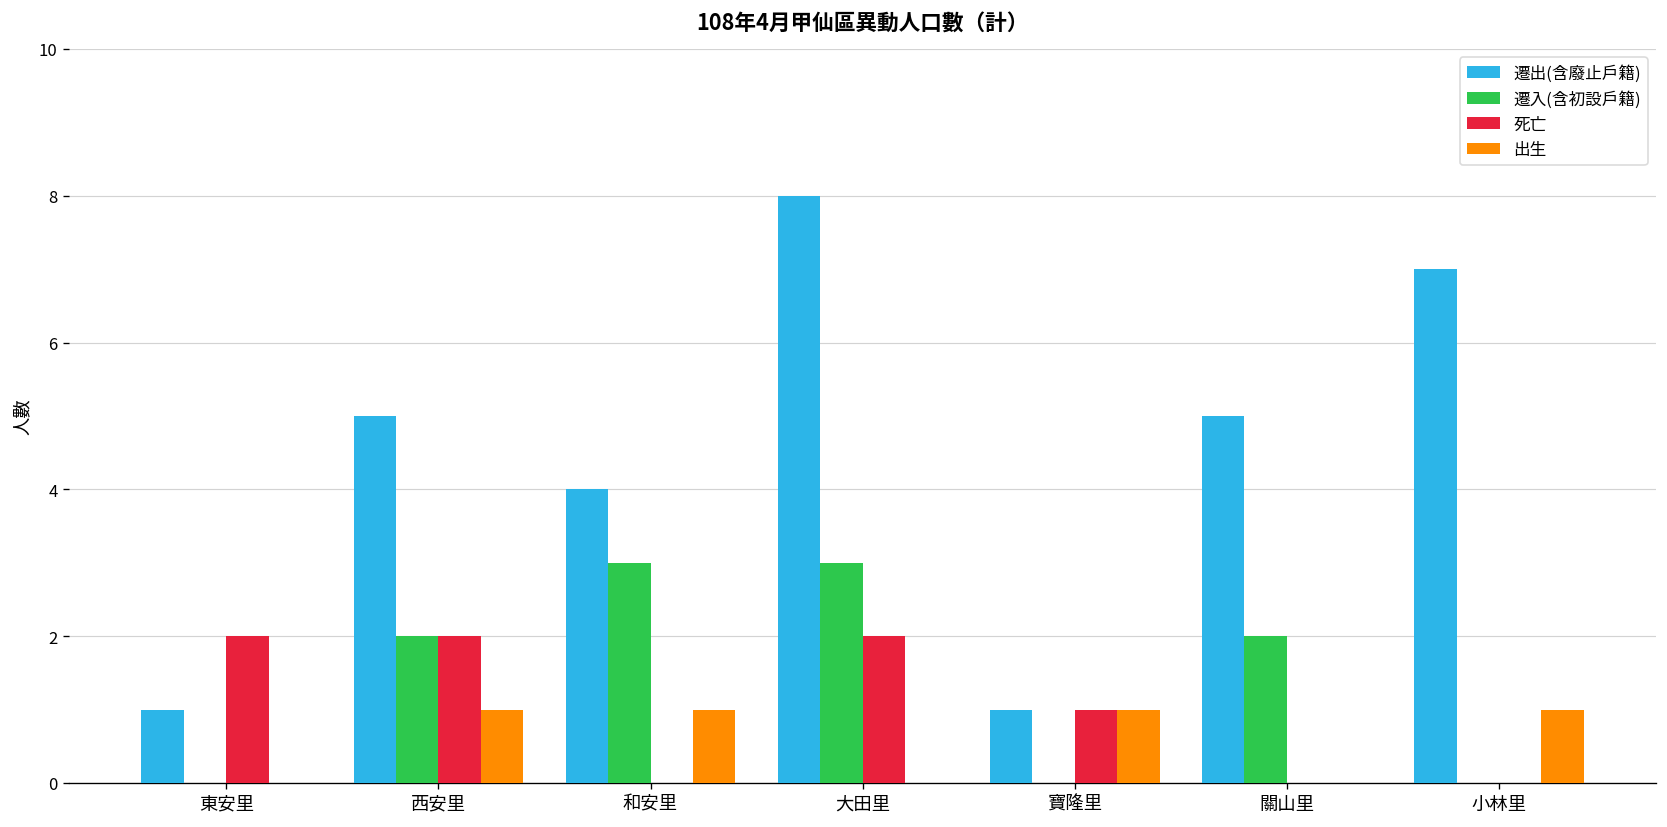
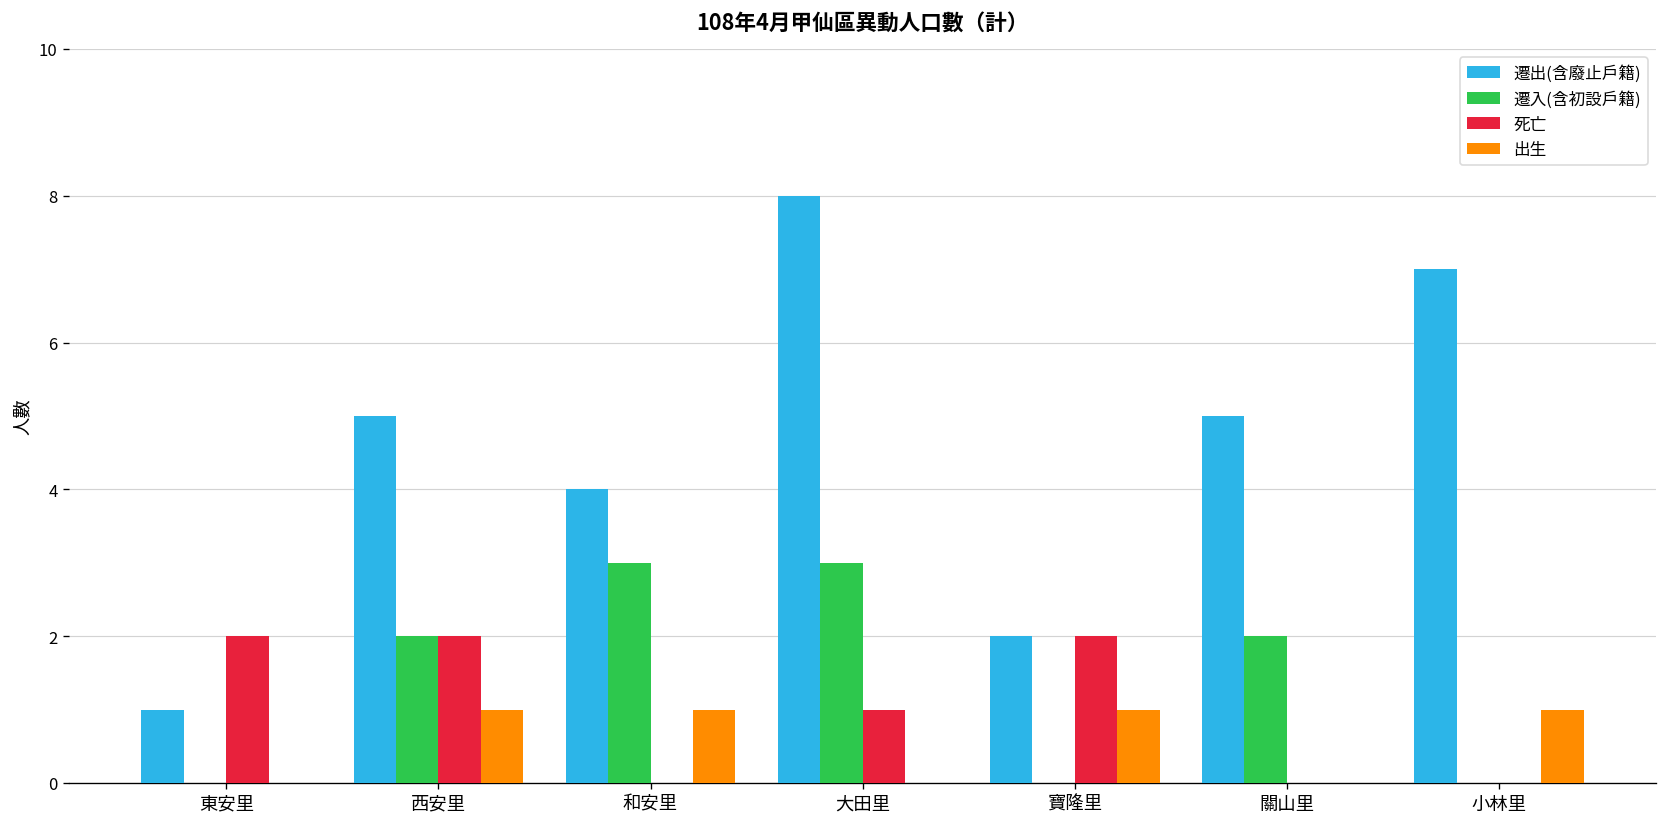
  {
    "遷出(含廢止戶籍)": {
      "東安里": 1,
      "西安里": 5,
      "和安里": 4,
      "大田里": 8,
-     "寶隆里": 1,
+     "寶隆里": 2,
      "關山里": 5,
      "小林里": 7
    },
    "遷入(含初設戶籍)": {
      "東安里": 0,
      "西安里": 2,
      "和安里": 3,
      "大田里": 3,
      "寶隆里": 0,
      "關山里": 2,
      "小林里": 0
    },
    "死亡": {
      "東安里": 2,
      "西安里": 2,
      "和安里": 0,
-     "大田里": 2,
-     "寶隆里": 1,
+     "大田里": 1,
+     "寶隆里": 2,
      "關山里": 0,
      "小林里": 0
    },
    "出生": {
      "東安里": 0,
      "西安里": 1,
      "和安里": 1,
      "大田里": 0,
      "寶隆里": 1,
      "關山里": 0,
      "小林里": 1
    }
  }
